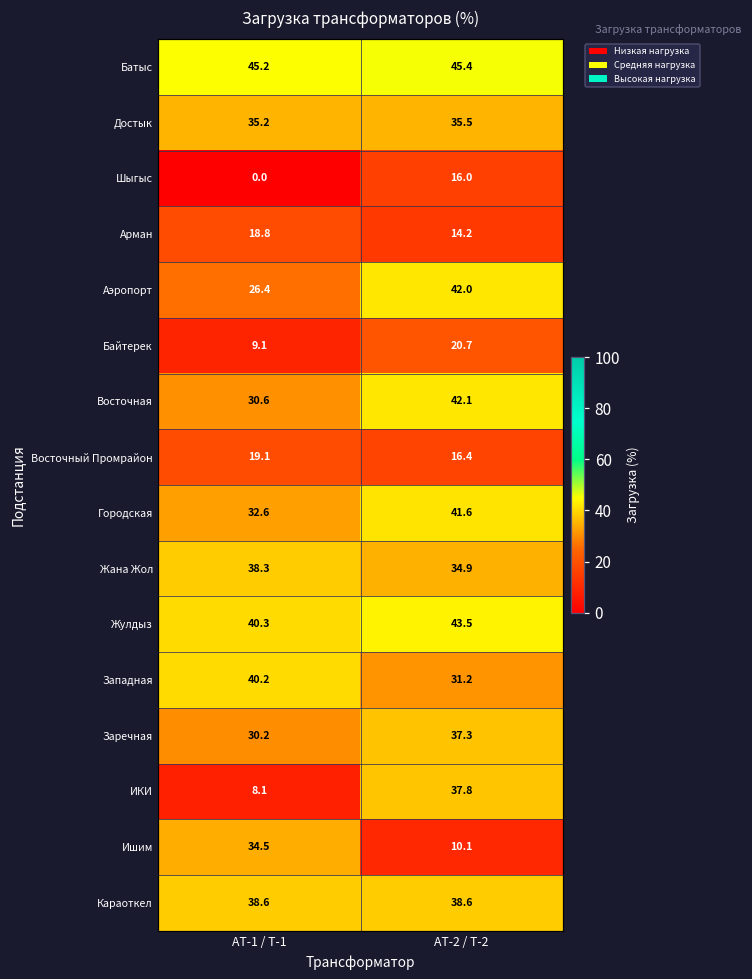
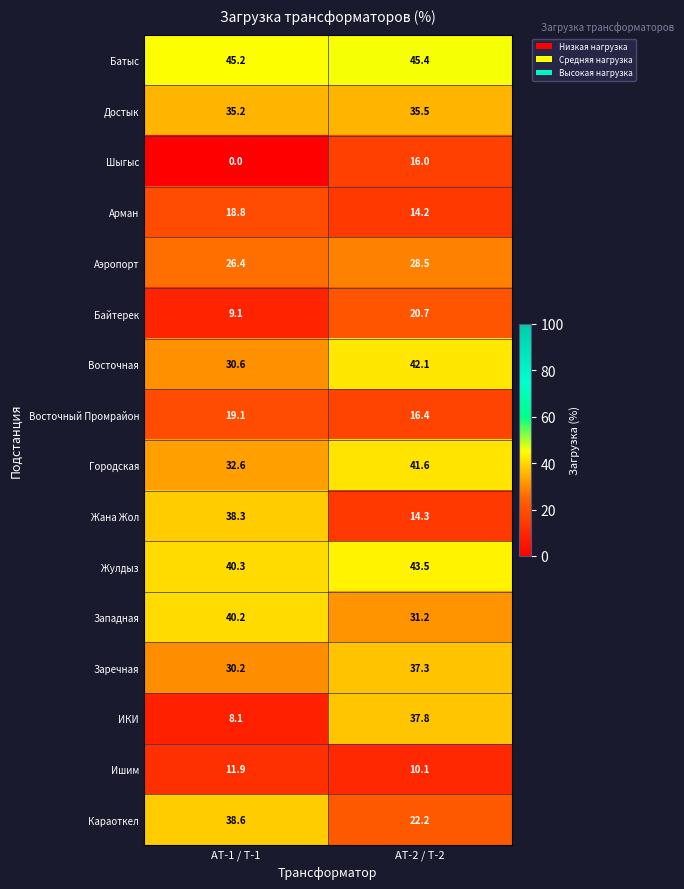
  {
    "Батыс": {
      "АТ-1 / Т-1": 45.2,
      "АТ-2 / Т-2": 45.4
    },
    "Достык": {
      "АТ-1 / Т-1": 35.2,
      "АТ-2 / Т-2": 35.5
    },
    "Шыгыс": {
      "АТ-1 / Т-1": 0.0,
      "АТ-2 / Т-2": 16.0
    },
    "Арман": {
      "АТ-1 / Т-1": 18.8,
      "АТ-2 / Т-2": 14.2
    },
    "Аэропорт": {
      "АТ-1 / Т-1": 26.4,
-     "АТ-2 / Т-2": 42.0
+     "АТ-2 / Т-2": 28.5
    },
    "Байтерек": {
      "АТ-1 / Т-1": 9.1,
      "АТ-2 / Т-2": 20.7
    },
    "Восточная": {
      "АТ-1 / Т-1": 30.6,
      "АТ-2 / Т-2": 42.1
    },
    "Восточный Промрайон": {
      "АТ-1 / Т-1": 19.1,
      "АТ-2 / Т-2": 16.4
    },
    "Городская": {
      "АТ-1 / Т-1": 32.6,
      "АТ-2 / Т-2": 41.6
    },
    "Жана Жол": {
      "АТ-1 / Т-1": 38.3,
-     "АТ-2 / Т-2": 34.9
+     "АТ-2 / Т-2": 14.3
    },
    "Жулдыз": {
      "АТ-1 / Т-1": 40.3,
      "АТ-2 / Т-2": 43.5
    },
    "Западная": {
      "АТ-1 / Т-1": 40.2,
      "АТ-2 / Т-2": 31.2
    },
    "Заречная": {
      "АТ-1 / Т-1": 30.2,
      "АТ-2 / Т-2": 37.3
    },
    "ИКИ": {
      "АТ-1 / Т-1": 8.1,
      "АТ-2 / Т-2": 37.8
    },
    "Ишим": {
-     "АТ-1 / Т-1": 34.5,
+     "АТ-1 / Т-1": 11.9,
      "АТ-2 / Т-2": 10.1
    },
    "Караоткел": {
      "АТ-1 / Т-1": 38.6,
-     "АТ-2 / Т-2": 38.6
+     "АТ-2 / Т-2": 22.2
    }
  }
